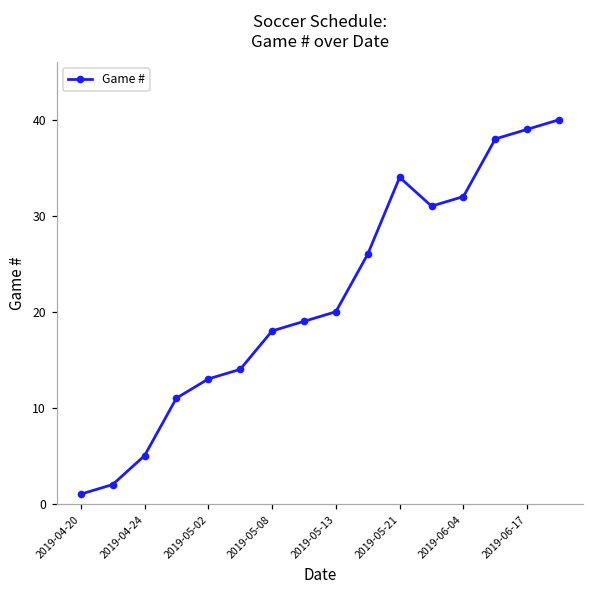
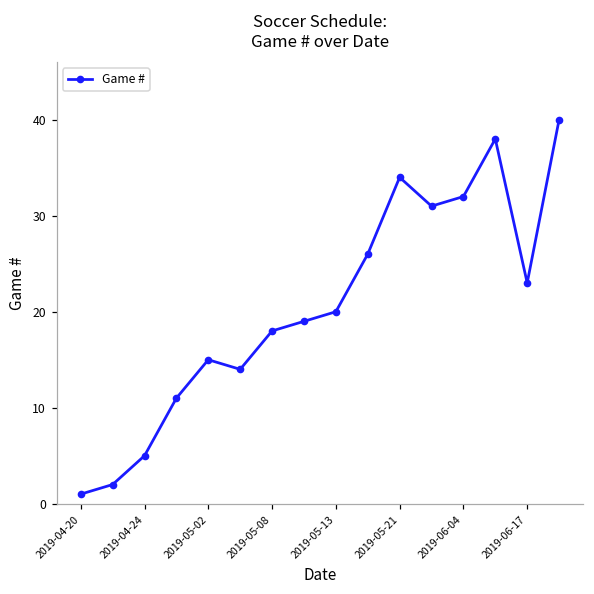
  {
    "2019-04-20": 1,
    "2019-04-24": 5,
-   "2019-05-02": 13,
+   "2019-05-02": 15,
    "2019-05-08": 18,
    "2019-05-13": 20,
    "2019-05-21": 34,
    "2019-06-04": 32,
-   "2019-06-17": 39
+   "2019-06-17": 23
  }
